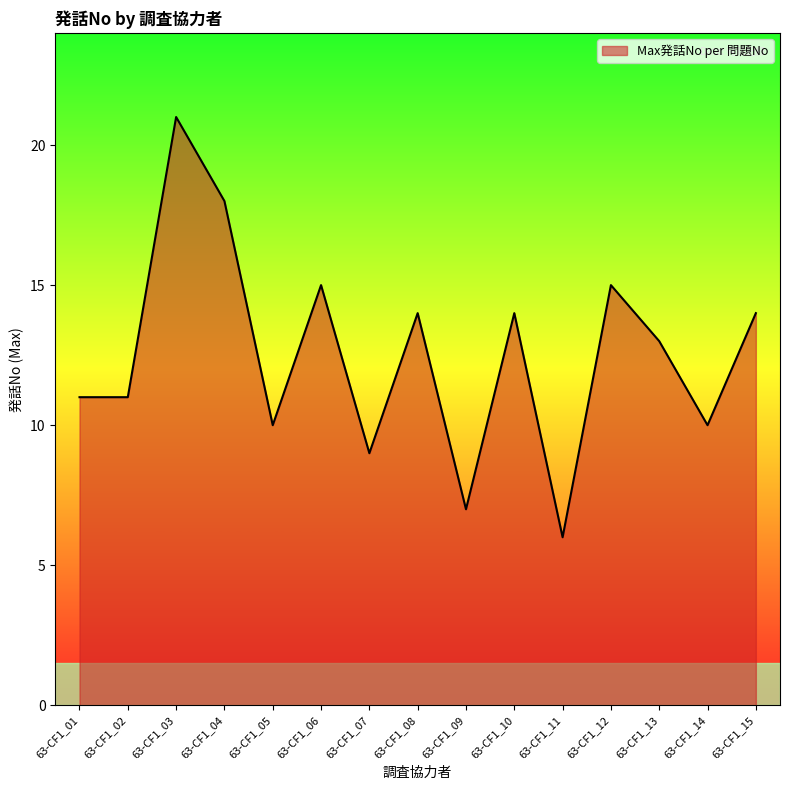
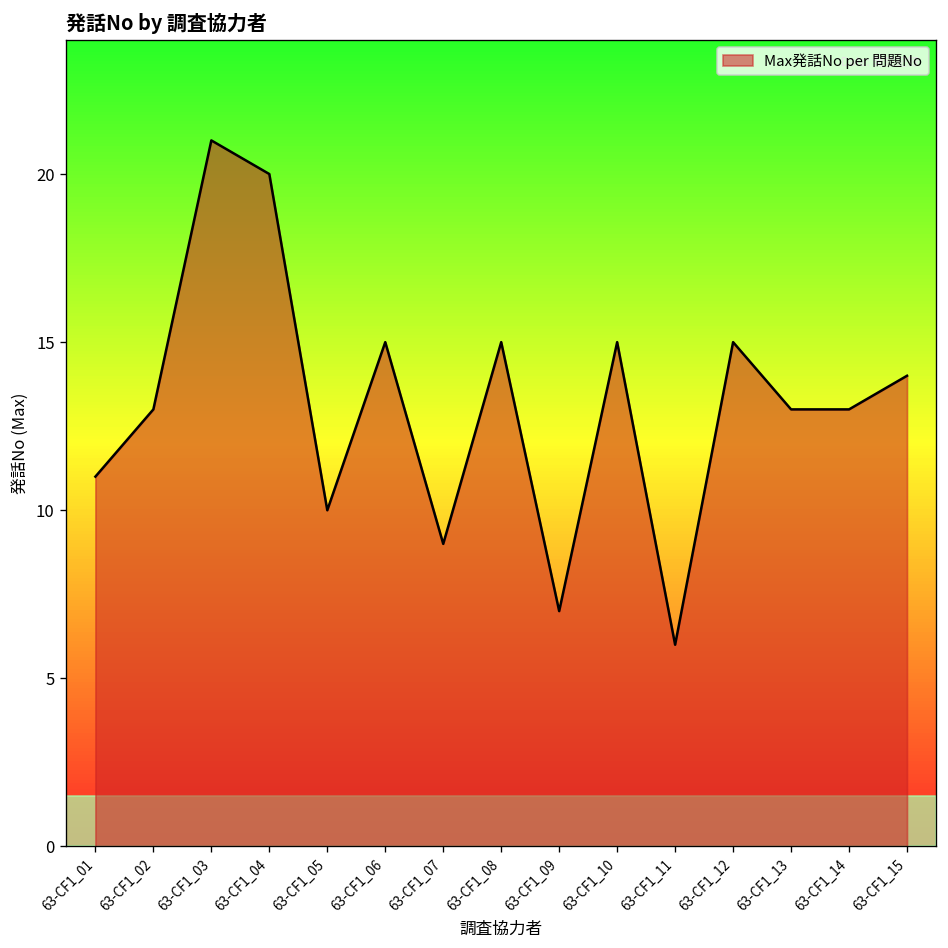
  {
    "63-CF1_01": 11,
-   "63-CF1_02": 11,
+   "63-CF1_02": 13,
    "63-CF1_03": 21,
-   "63-CF1_04": 18,
+   "63-CF1_04": 20,
    "63-CF1_05": 10,
    "63-CF1_06": 15,
    "63-CF1_07": 9,
-   "63-CF1_08": 14,
+   "63-CF1_08": 15,
    "63-CF1_09": 7,
-   "63-CF1_10": 14,
+   "63-CF1_10": 15,
    "63-CF1_11": 6,
    "63-CF1_12": 15,
    "63-CF1_13": 13,
-   "63-CF1_14": 10,
+   "63-CF1_14": 13,
    "63-CF1_15": 14
  }
